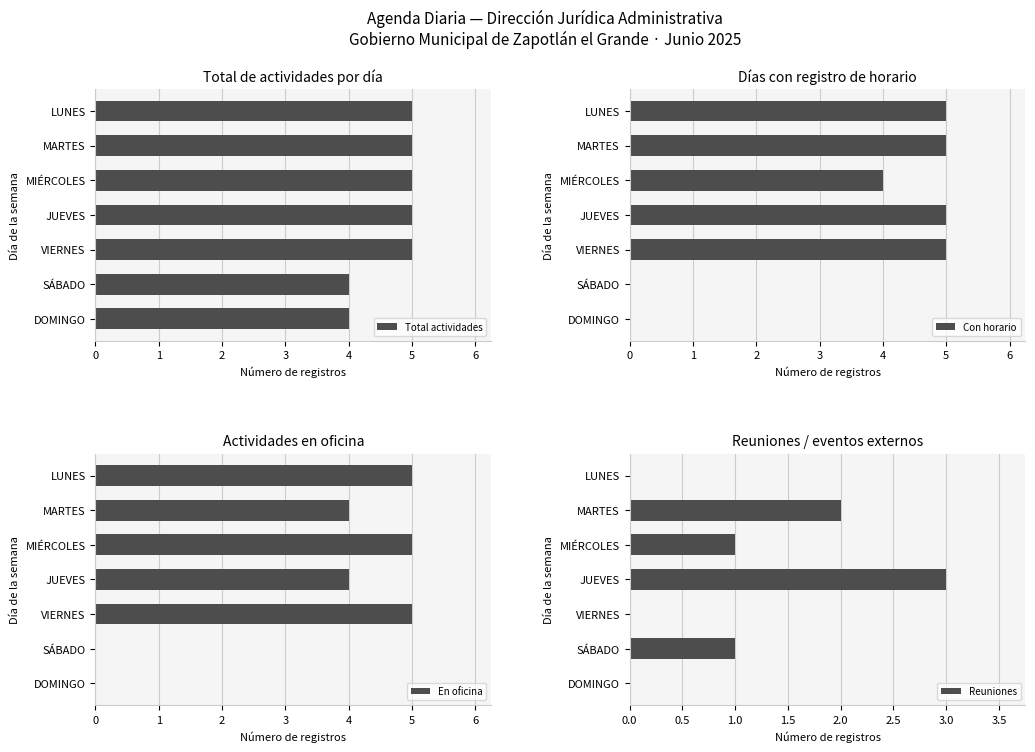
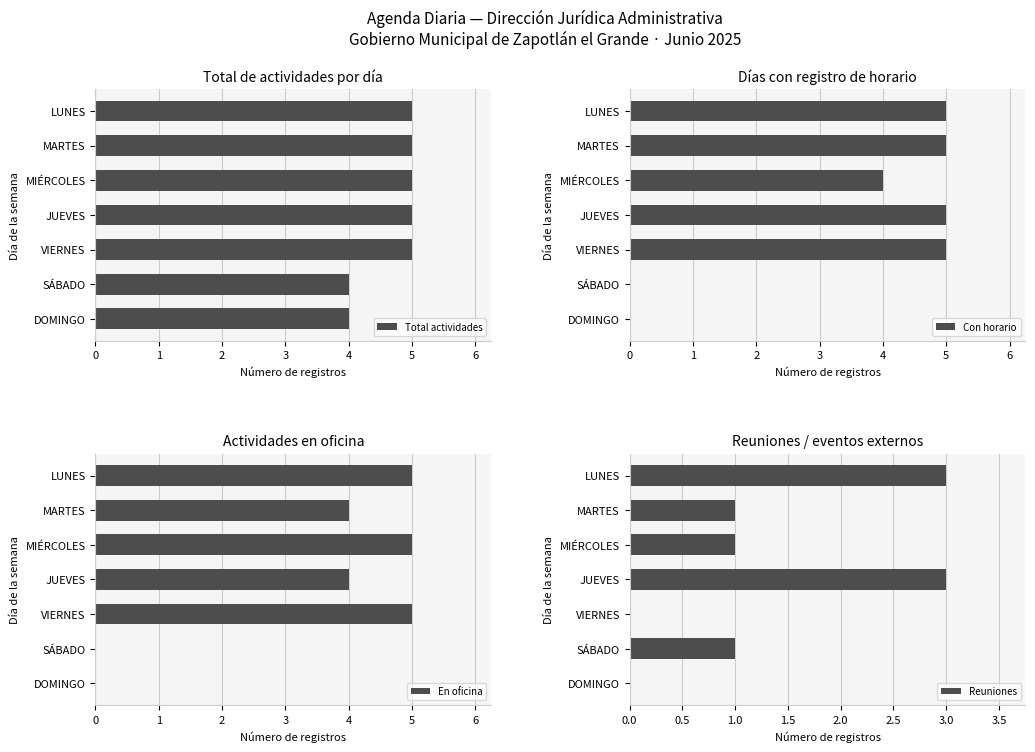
  {
    "Total de actividades por día": {
      "LUNES": 5.0,
      "MARTES": 5.0,
      "MIÉRCOLES": 5.0,
      "JUEVES": 5.0,
      "VIERNES": 5.0,
      "SÁBADO": 4.0,
      "DOMINGO": 4.0
    },
    "Días con registro de horario": {
      "LUNES": 5.0,
      "MARTES": 5.0,
      "MIÉRCOLES": 4.0,
      "JUEVES": 5.0,
      "VIERNES": 5.0,
      "SÁBADO": 0.0,
      "DOMINGO": 0.0
    },
    "Actividades en oficina": {
      "LUNES": 5.0,
      "MARTES": 4.0,
      "MIÉRCOLES": 5.0,
      "JUEVES": 4.0,
      "VIERNES": 5.0,
      "SÁBADO": 0.0,
      "DOMINGO": 0.0
    },
    "Reuniones / eventos externos": {
-     "LUNES": 0,
-     "MARTES": 2,
+     "LUNES": 3,
+     "MARTES": 1,
      "MIÉRCOLES": 1,
      "JUEVES": 3,
      "VIERNES": 0,
      "SÁBADO": 1,
      "DOMINGO": 0
    }
  }
